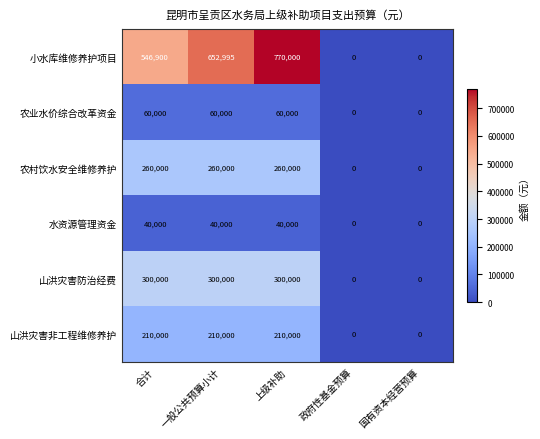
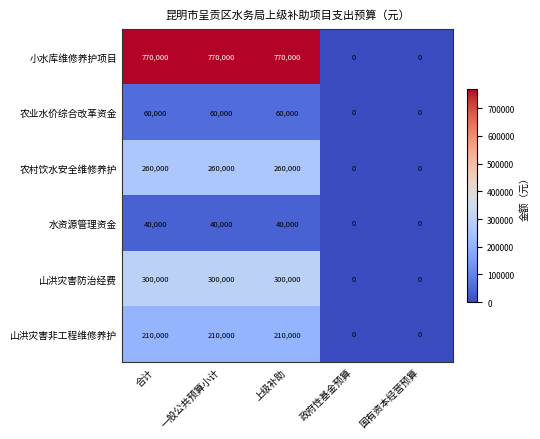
  {
    "小水库维修养护项目": {
-     "合计": "546,900",
-     "一般公共预算小计": "652,995",
+     "合计": "770,000",
+     "一般公共预算小计": "770,000",
      "上级补助": "770,000",
      "政府性基金预算": "0",
      "国有资本经营预算": "0"
    },
    "农业水价综合改革资金": {
      "合计": "60,000",
      "一般公共预算小计": "60,000",
      "上级补助": "60,000",
      "政府性基金预算": "0",
      "国有资本经营预算": "0"
    },
    "农村饮水安全维修养护": {
      "合计": "260,000",
      "一般公共预算小计": "260,000",
      "上级补助": "260,000",
      "政府性基金预算": "0",
      "国有资本经营预算": "0"
    },
    "水资源管理资金": {
      "合计": "40,000",
      "一般公共预算小计": "40,000",
      "上级补助": "40,000",
      "政府性基金预算": "0",
      "国有资本经营预算": "0"
    },
    "山洪灾害防治经费": {
      "合计": "300,000",
      "一般公共预算小计": "300,000",
      "上级补助": "300,000",
      "政府性基金预算": "0",
      "国有资本经营预算": "0"
    },
    "山洪灾害非工程维修养护": {
      "合计": "210,000",
      "一般公共预算小计": "210,000",
      "上级补助": "210,000",
      "政府性基金预算": "0",
      "国有资本经营预算": "0"
    }
  }
